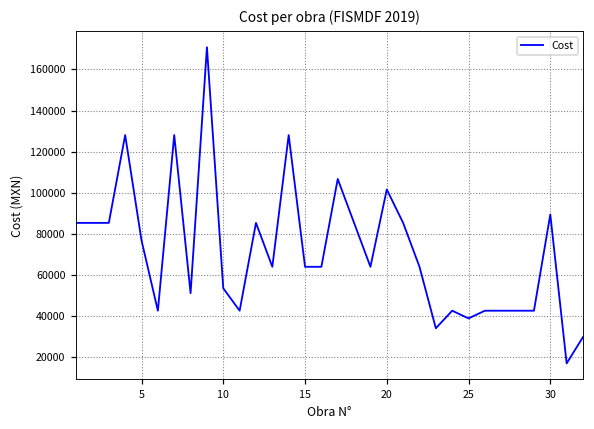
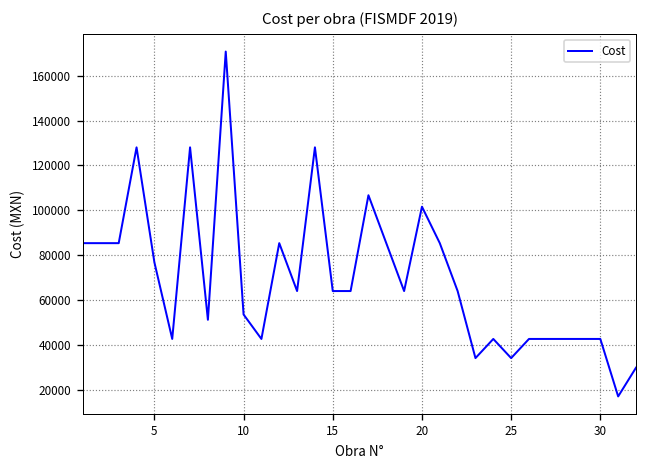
  {
    "5": 77000,
    "10": 54000,
    "15": 64000,
    "20": 102000,
-   "25": 39000,
-   "30": 89000
+   "25": 34000,
+   "30": 43000
  }
